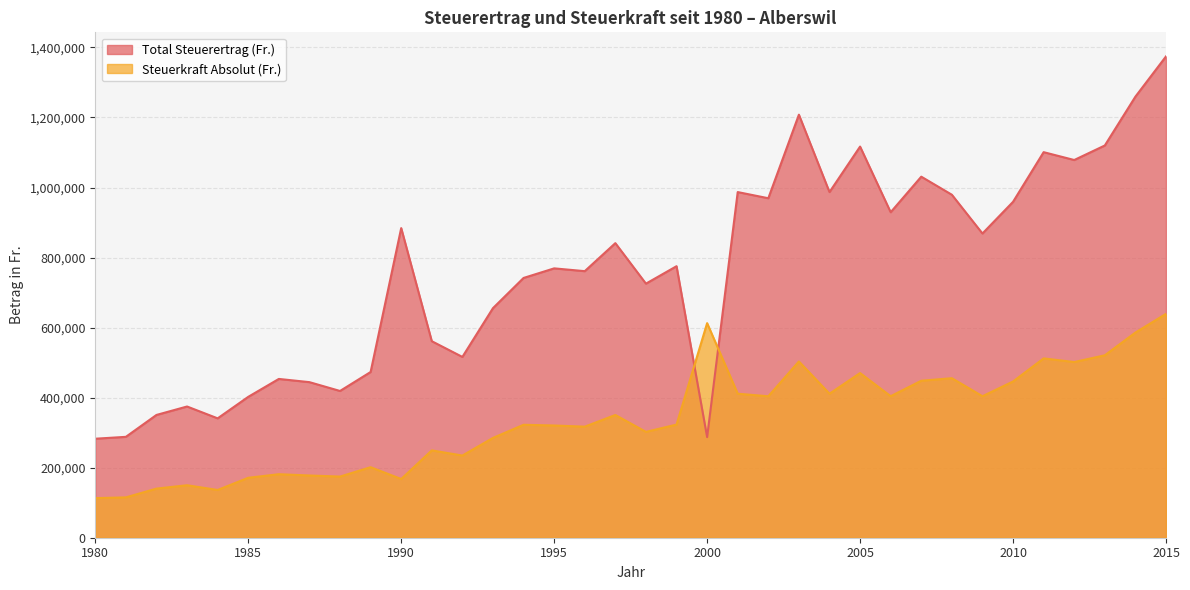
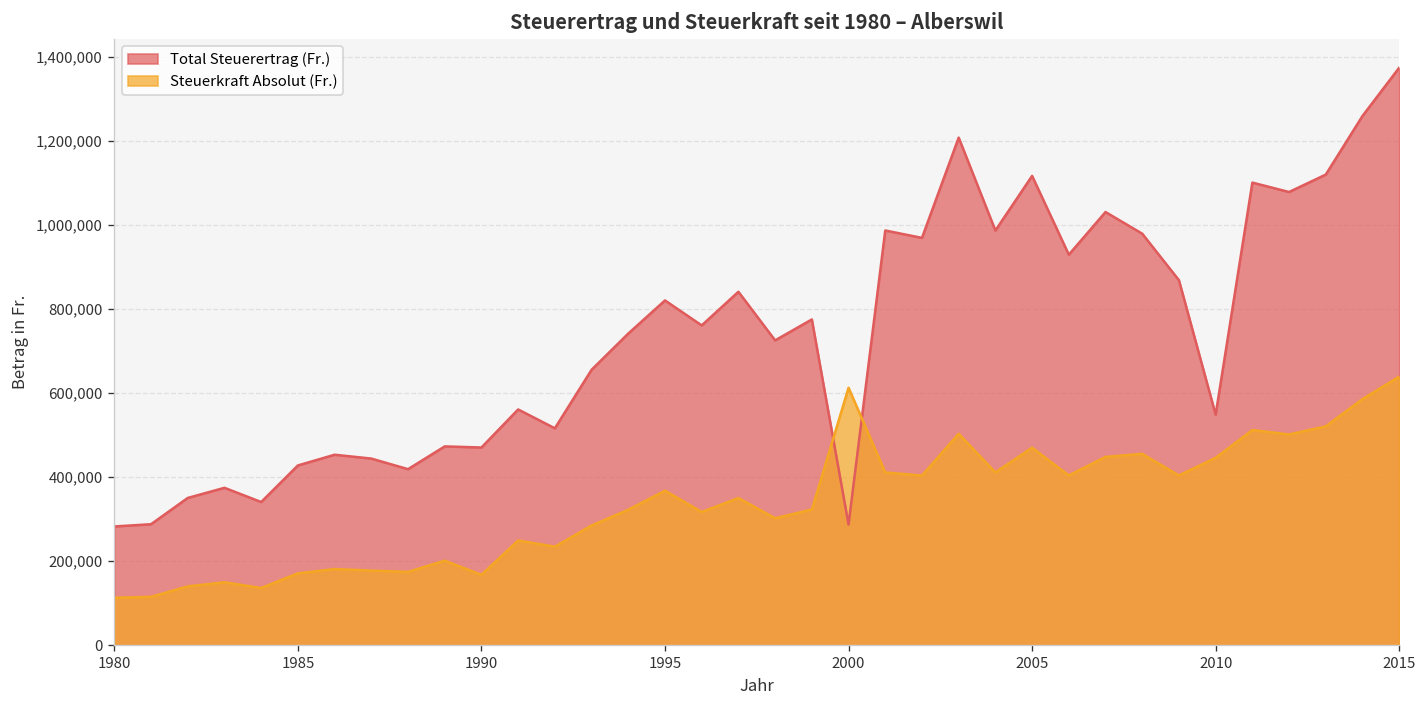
  {
    "Total Steuerertrag (Fr.)": {
      "1980": "280,000",
-     "1985": "400,000",
-     "1990": "880,000",
-     "1995": "770,000",
+     "1985": "430,000",
+     "1990": "470,000",
+     "1995": "820,000",
      "2000": "290,000",
      "2005": "1,120,000",
-     "2010": "960,000",
+     "2010": "550,000",
      "2015": "1,370,000"
    },
    "Steuerkraft Absolut (Fr.)": {
      "1980": "110,000",
      "1985": "170,000",
      "1990": "170,000",
-     "1995": "320,000",
+     "1995": "370,000",
      "2000": "610,000",
      "2005": "470,000",
      "2010": "450,000",
      "2015": "640,000"
    }
  }
